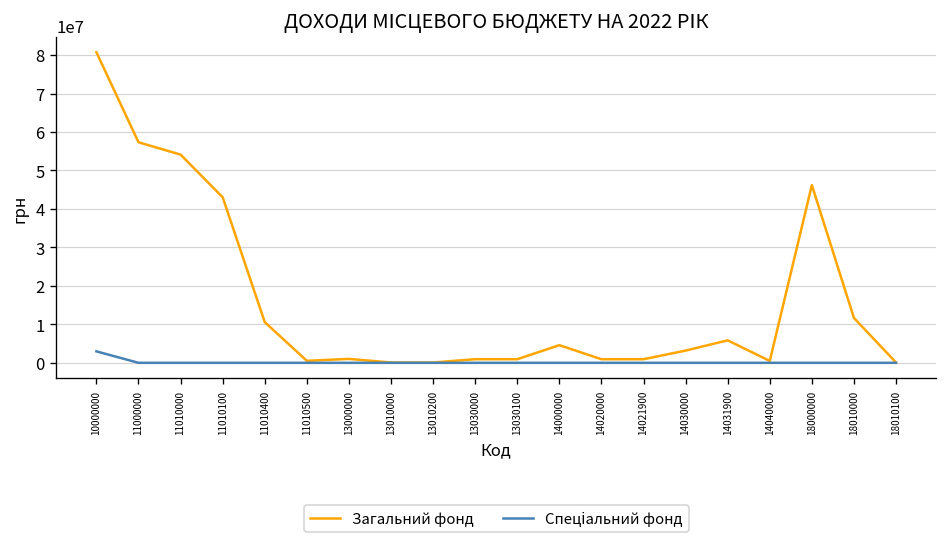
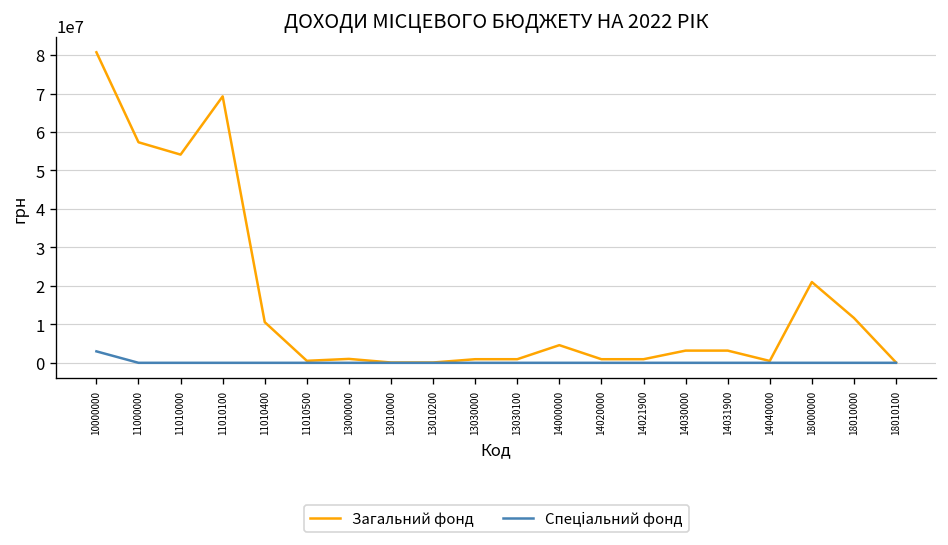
  {
    "Загальний фонд": {
      "10000000": 81000000,
      "11000000": 57000000,
      "11010000": 54000000,
-     "11010100": 43000000,
+     "11010100": 69000000,
      "11010400": 11000000,
      "13000000": 1000000,
      "13030000": 1000000,
      "13030100": 1000000,
      "14000000": 5000000,
      "14020000": 1000000,
      "14021900": 1000000,
      "14030000": 3000000,
-     "14031900": 6000000,
-     "18000000": 46000000,
+     "14031900": 3000000,
+     "18000000": 21000000,
      "18010000": 12000000
    },
    "Спеціальний фонд": {
      "10000000": 3000000,
      "11000000": 0,
      "11010000": 0,
      "11010100": 0,
      "11010400": 0,
      "13000000": 0,
      "13030000": 0,
      "13030100": 0,
      "14000000": 0,
      "14020000": 0,
      "14021900": 0,
      "14030000": 0,
      "14031900": 0,
      "18000000": 0,
      "18010000": 0
    }
  }
